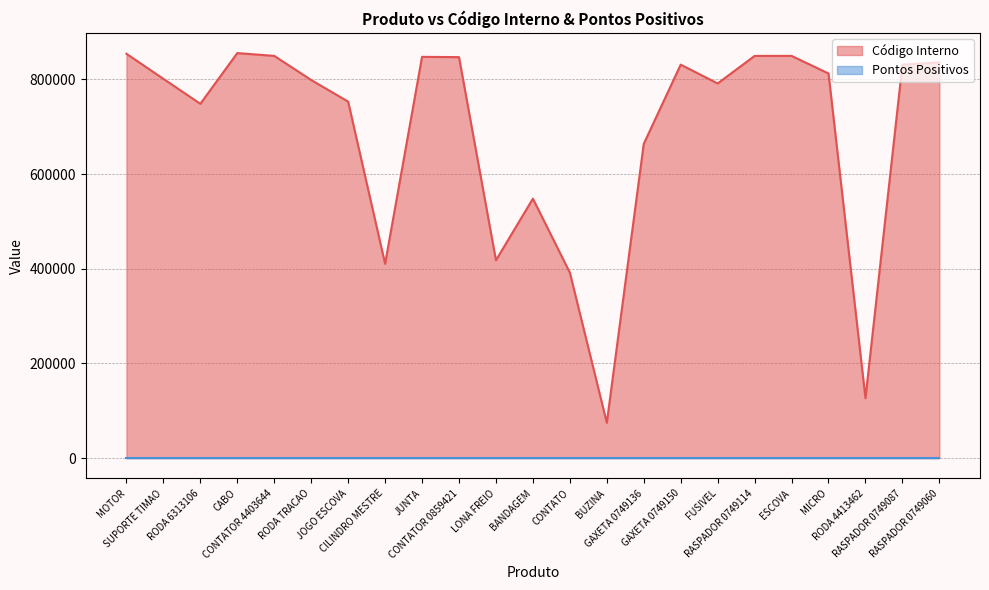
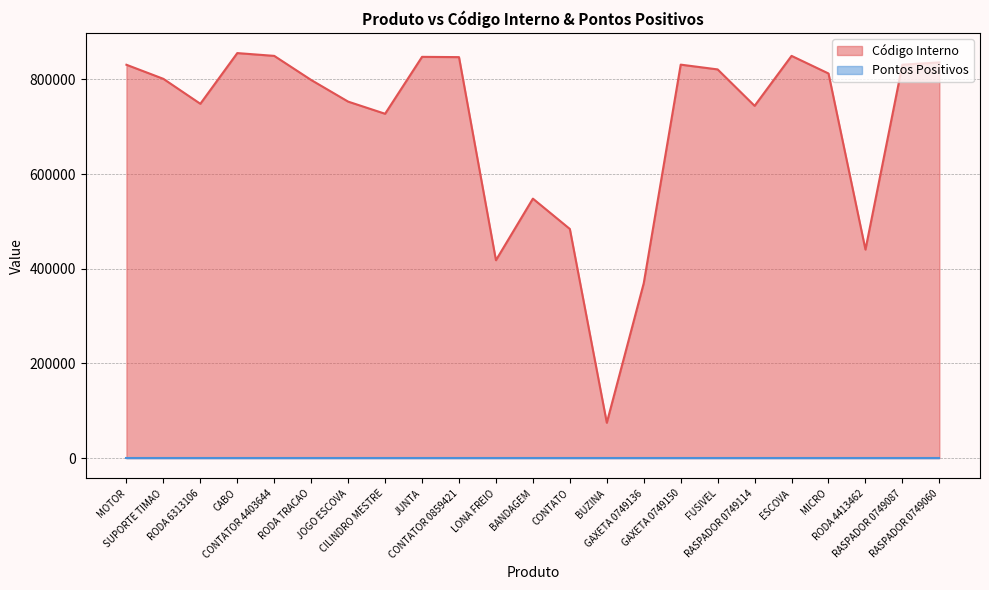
  {
    "Código Interno": {
-     "MOTOR": 850000,
+     "MOTOR": 830000,
      "SUPORTE TIMAO": 800000,
      "RODA 6313106": 750000,
      "CABO": 860000,
      "CONTATOR 4403644": 850000,
      "RODA TRACAO": 800000,
      "JOGO ESCOVA": 750000,
-     "CILINDRO MESTRE": 410000,
+     "CILINDRO MESTRE": 730000,
      "JUNTA": 850000,
      "CONTATOR 0859421": 850000,
      "LONA FREIO": 420000,
      "BANDAGEM": 550000,
-     "CONTATO": 390000,
+     "CONTATO": 480000,
      "BUZINA": 70000,
-     "GAXETA 0749136": 660000,
+     "GAXETA 0749136": 370000,
      "GAXETA 0749150": 830000,
-     "FUSIVEL": 790000,
-     "RASPADOR 0749114": 850000,
+     "FUSIVEL": 820000,
+     "RASPADOR 0749114": 740000,
      "ESCOVA": 850000,
      "MICRO": 810000,
-     "RODA 4413462": 130000
+     "RODA 4413462": 440000
    },
    "Pontos Positivos": {
      "MOTOR": 0,
      "SUPORTE TIMAO": 0,
      "RODA 6313106": 0,
      "CABO": 0,
      "CONTATOR 4403644": 0,
      "RODA TRACAO": 0,
      "JOGO ESCOVA": 0,
      "CILINDRO MESTRE": 0,
      "JUNTA": 0,
      "CONTATOR 0859421": 0,
      "LONA FREIO": 0,
      "BANDAGEM": 0,
      "CONTATO": 0,
      "BUZINA": 0,
      "GAXETA 0749136": 0,
      "GAXETA 0749150": 0,
      "FUSIVEL": 0,
      "RASPADOR 0749114": 0,
      "ESCOVA": 0,
      "MICRO": 0,
      "RODA 4413462": 0,
      "RASPADOR 0749087": 0,
      "RASPADOR 0749060": 0
    }
  }
